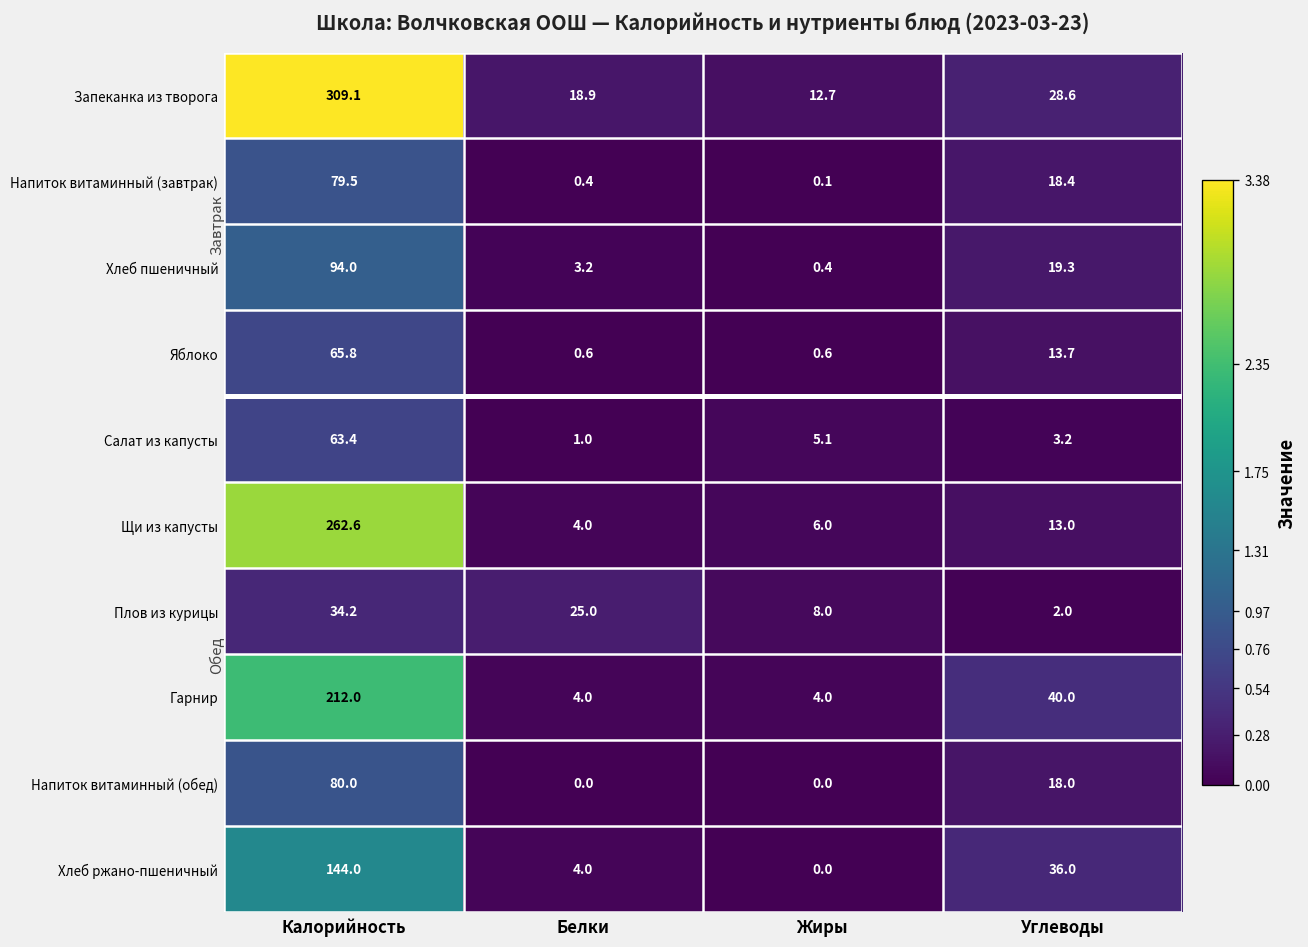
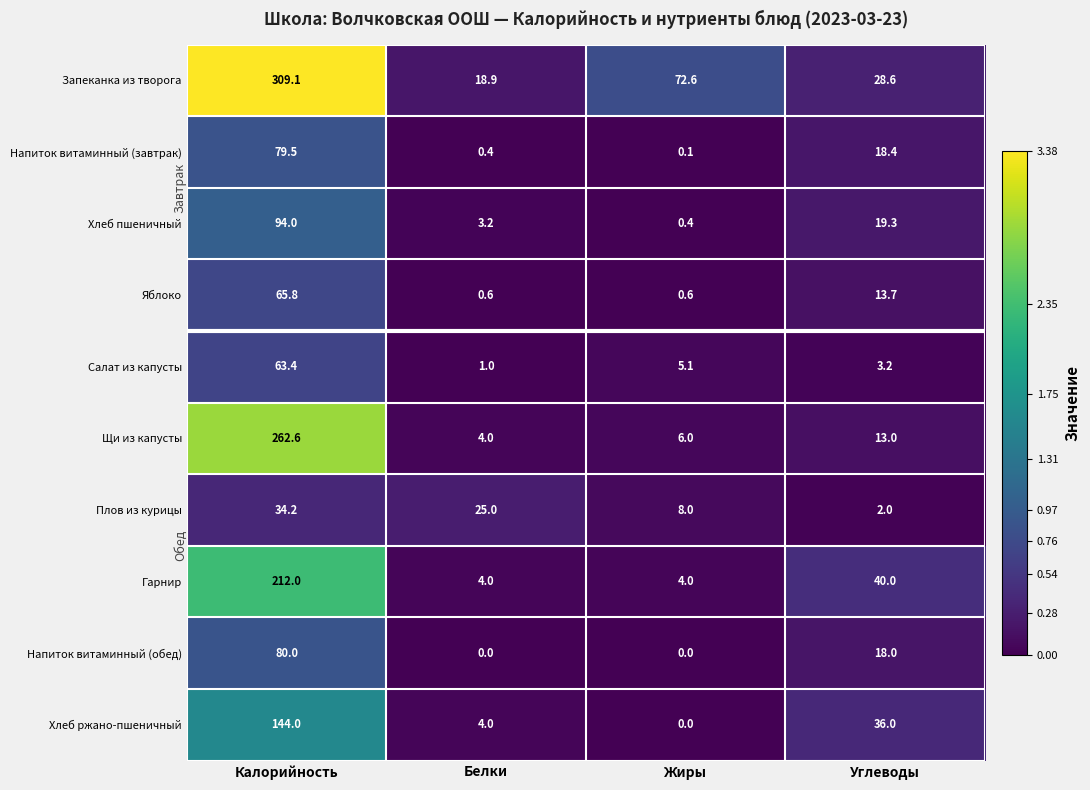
  {
    "Запеканка из творога": {
      "Калорийность": 309.1,
      "Белки": 18.9,
-     "Жиры": 12.7,
+     "Жиры": 72.6,
      "Углеводы": 28.6
    },
    "Напиток витаминный (завтрак)": {
      "Калорийность": 79.5,
      "Белки": 0.4,
      "Жиры": 0.1,
      "Углеводы": 18.4
    },
    "Хлеб пшеничный": {
      "Калорийность": 94.0,
      "Белки": 3.2,
      "Жиры": 0.4,
      "Углеводы": 19.3
    },
    "Яблоко": {
      "Калорийность": 65.8,
      "Белки": 0.6,
      "Жиры": 0.6,
      "Углеводы": 13.7
    },
    "Салат из капусты": {
      "Калорийность": 63.4,
      "Белки": 1.0,
      "Жиры": 5.1,
      "Углеводы": 3.2
    },
    "Щи из капусты": {
      "Калорийность": 262.6,
      "Белки": 4.0,
      "Жиры": 6.0,
      "Углеводы": 13.0
    },
    "Плов из курицы": {
      "Калорийность": 34.2,
      "Белки": 25.0,
      "Жиры": 8.0,
      "Углеводы": 2.0
    },
    "Гарнир": {
      "Калорийность": 212.0,
      "Белки": 4.0,
      "Жиры": 4.0,
      "Углеводы": 40.0
    },
    "Напиток витаминный (обед)": {
      "Калорийность": 80.0,
      "Белки": 0.0,
      "Жиры": 0.0,
      "Углеводы": 18.0
    },
    "Хлеб ржано-пшеничный": {
      "Калорийность": 144.0,
      "Белки": 4.0,
      "Жиры": 0.0,
      "Углеводы": 36.0
    }
  }
